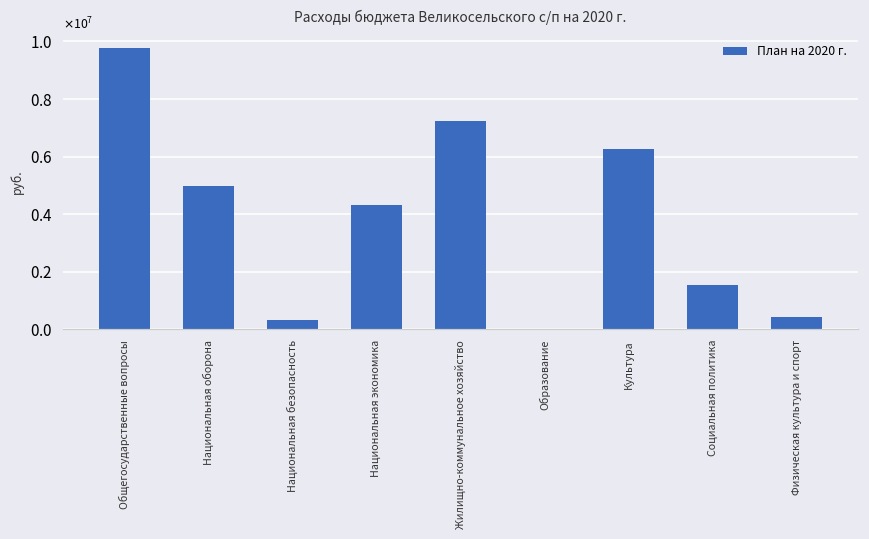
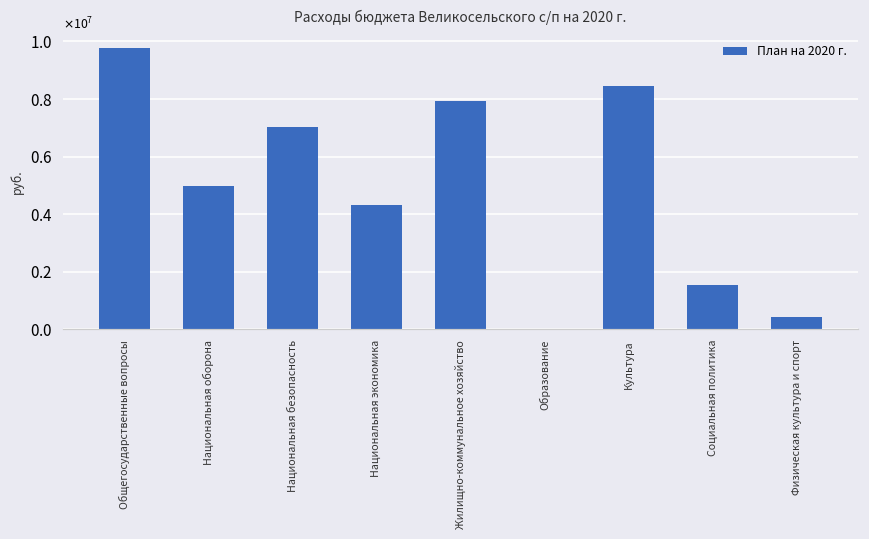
  {
    "Общегосударственные вопросы": 9800000,
    "Национальная оборона": 5000000,
-   "Национальная безопасность": 300000,
+   "Национальная безопасность": 7000000,
    "Национальная экономика": 4300000,
-   "Жилищно-коммунальное хозяйство": 7200000,
+   "Жилищно-коммунальное хозяйство": 7900000,
    "Образование": 0,
-   "Культура": 6300000,
+   "Культура": 8500000,
    "Социальная политика": 1500000,
    "Физическая культура и спорт": 400000
  }
